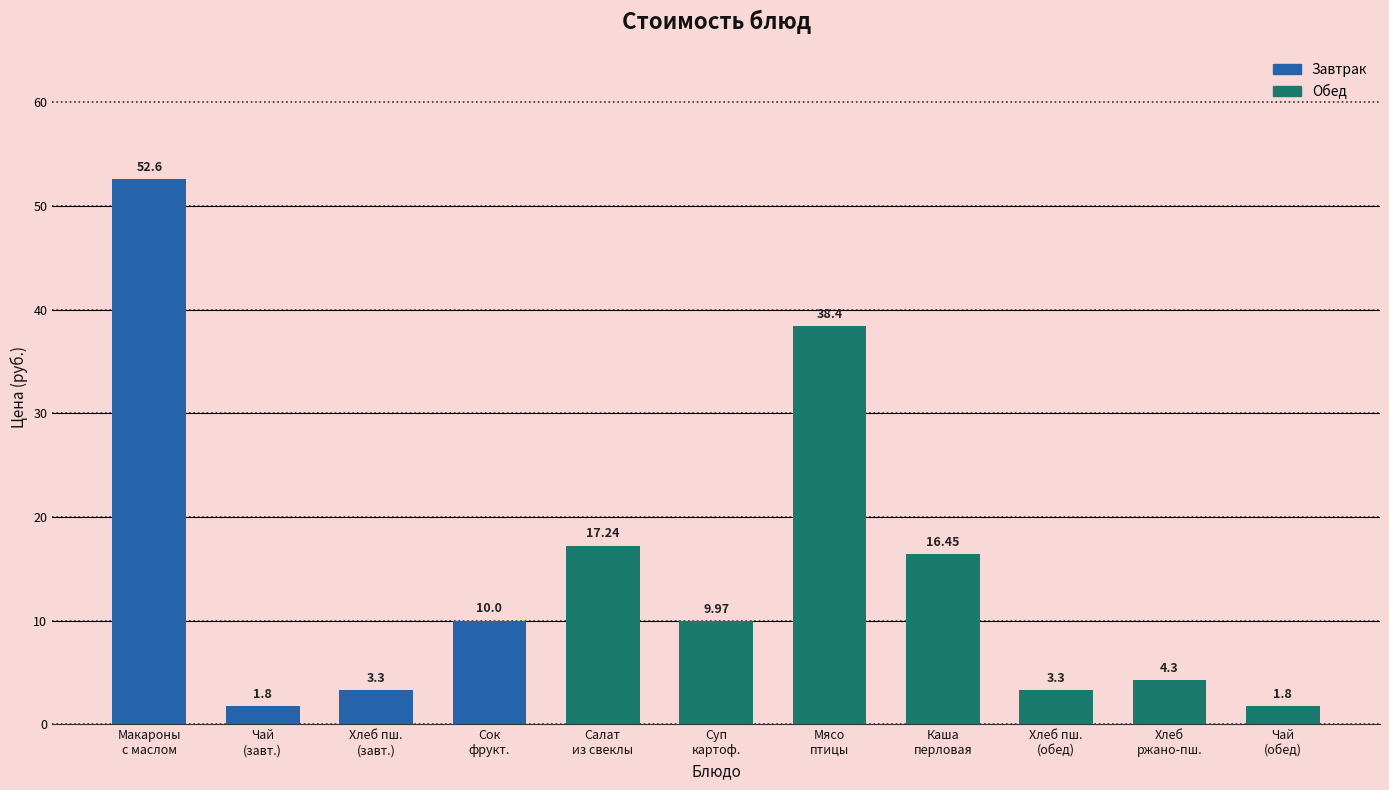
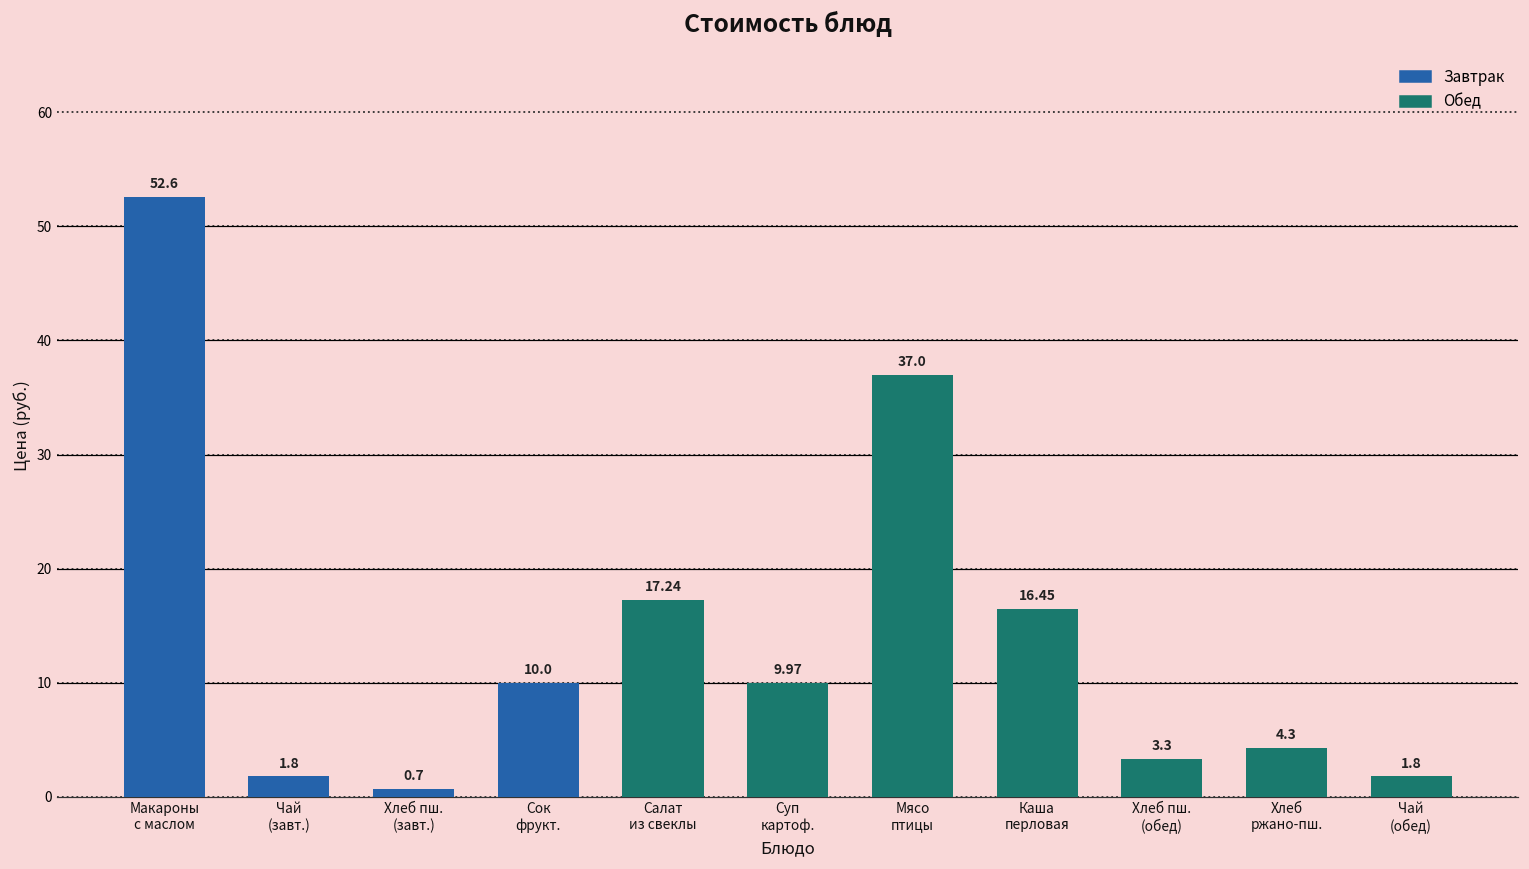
  {
    "Завтрак": {
      "Макароны с маслом": 52.6,
      "Чай (завт.)": 1.8,
-     "Хлеб пш. (завт.)": 3.3,
+     "Хлеб пш. (завт.)": 0.7,
      "Сок фрукт.": 10.0
    },
    "Обед": {
      "Салат из свеклы": 17.24,
      "Суп картоф.": 9.97,
-     "Мясо птицы": 38.4,
+     "Мясо птицы": 37.0,
      "Каша перловая": 16.45,
      "Хлеб пш. (обед)": 3.3,
      "Хлеб ржано-пш.": 4.3,
      "Чай (обед)": 1.8
    }
  }
